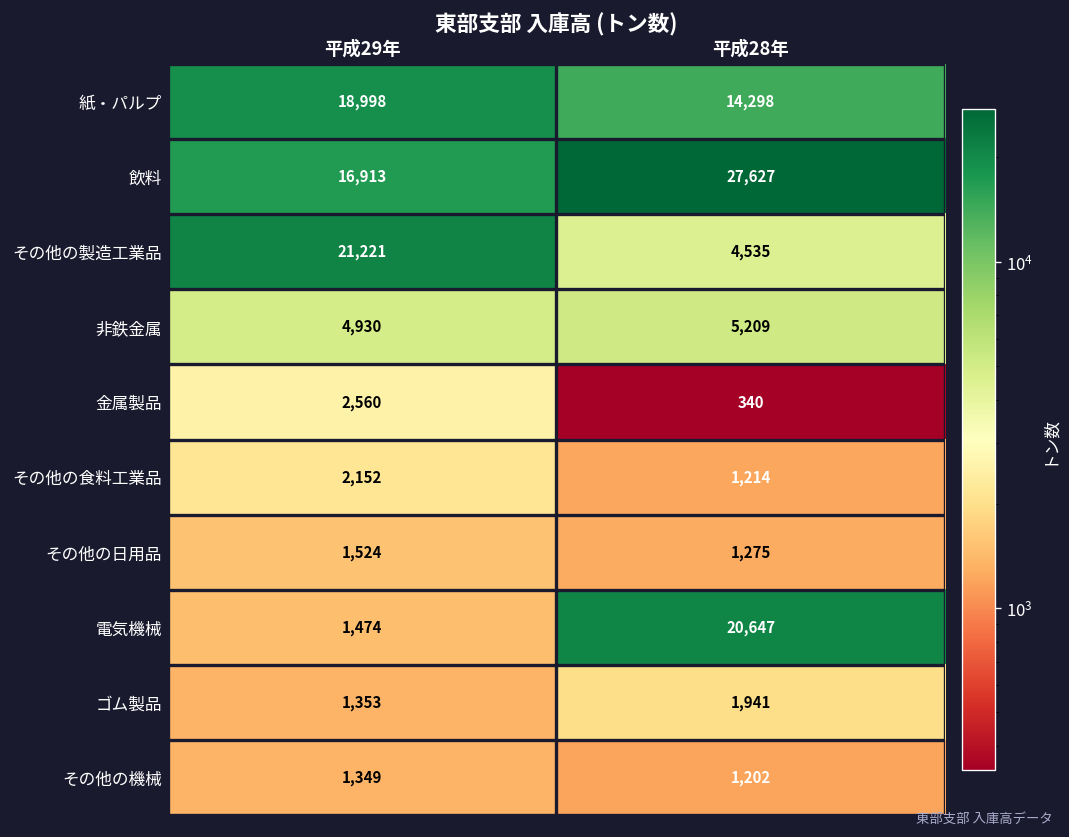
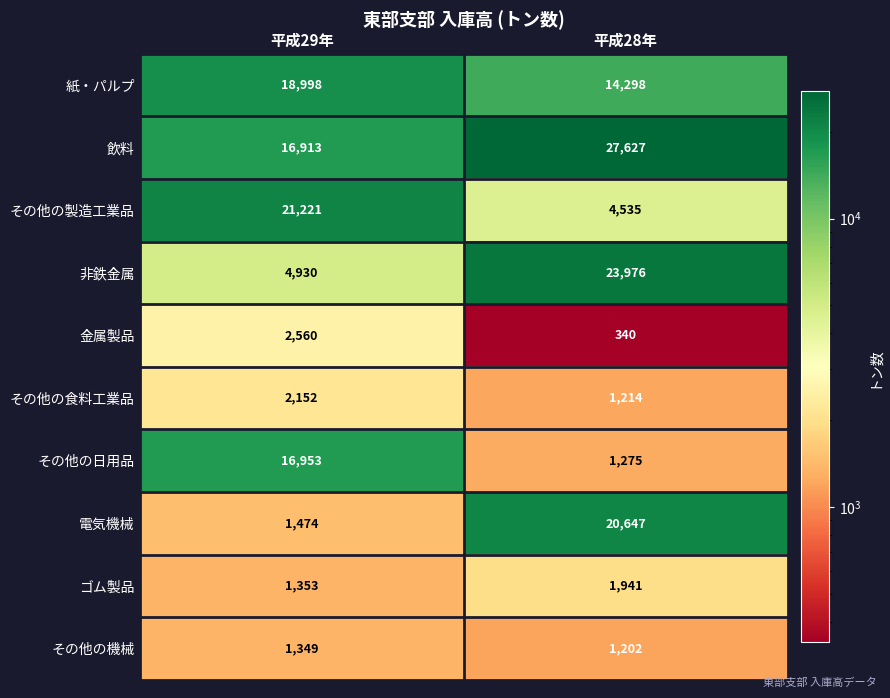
  {
    "紙・パルプ": {
      "平成29年": "18,998",
      "平成28年": "14,298"
    },
    "飲料": {
      "平成29年": "16,913",
      "平成28年": "27,627"
    },
    "その他の製造工業品": {
      "平成29年": "21,221",
      "平成28年": "4,535"
    },
    "非鉄金属": {
      "平成29年": "4,930",
-     "平成28年": "5,209"
+     "平成28年": "23,976"
    },
    "金属製品": {
      "平成29年": "2,560",
      "平成28年": "340"
    },
    "その他の食料工業品": {
      "平成29年": "2,152",
      "平成28年": "1,214"
    },
    "その他の日用品": {
-     "平成29年": "1,524",
+     "平成29年": "16,953",
      "平成28年": "1,275"
    },
    "電気機械": {
      "平成29年": "1,474",
      "平成28年": "20,647"
    },
    "ゴム製品": {
      "平成29年": "1,353",
      "平成28年": "1,941"
    },
    "その他の機械": {
      "平成29年": "1,349",
      "平成28年": "1,202"
    }
  }
